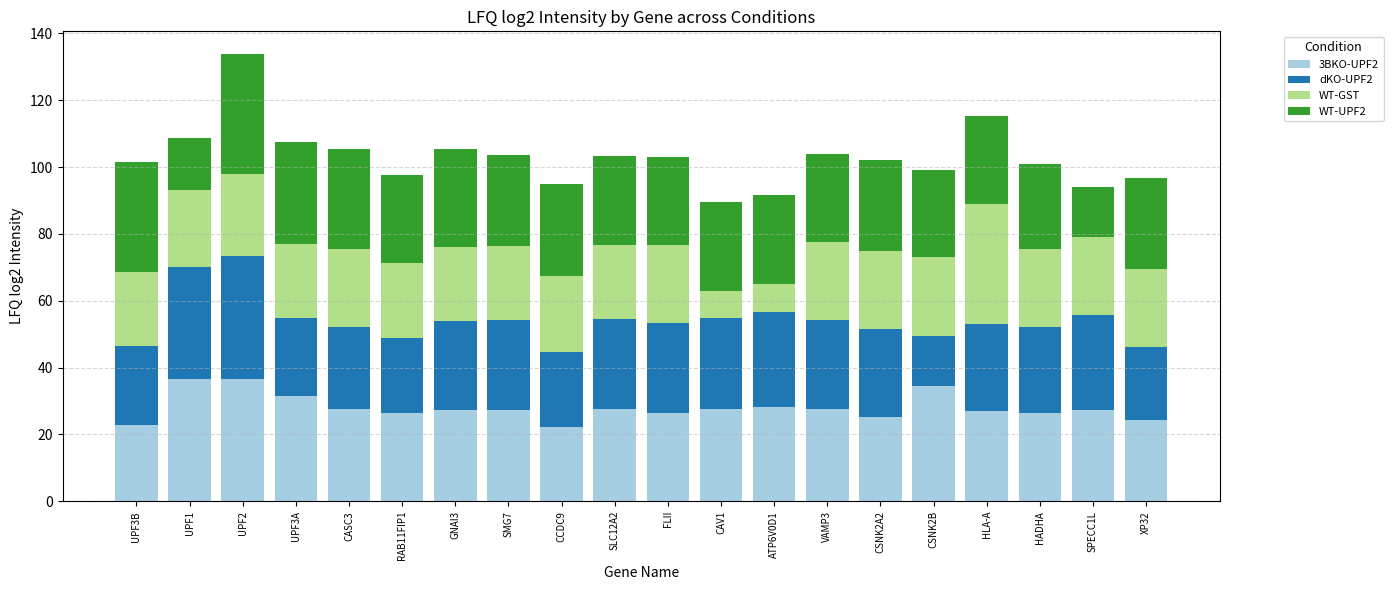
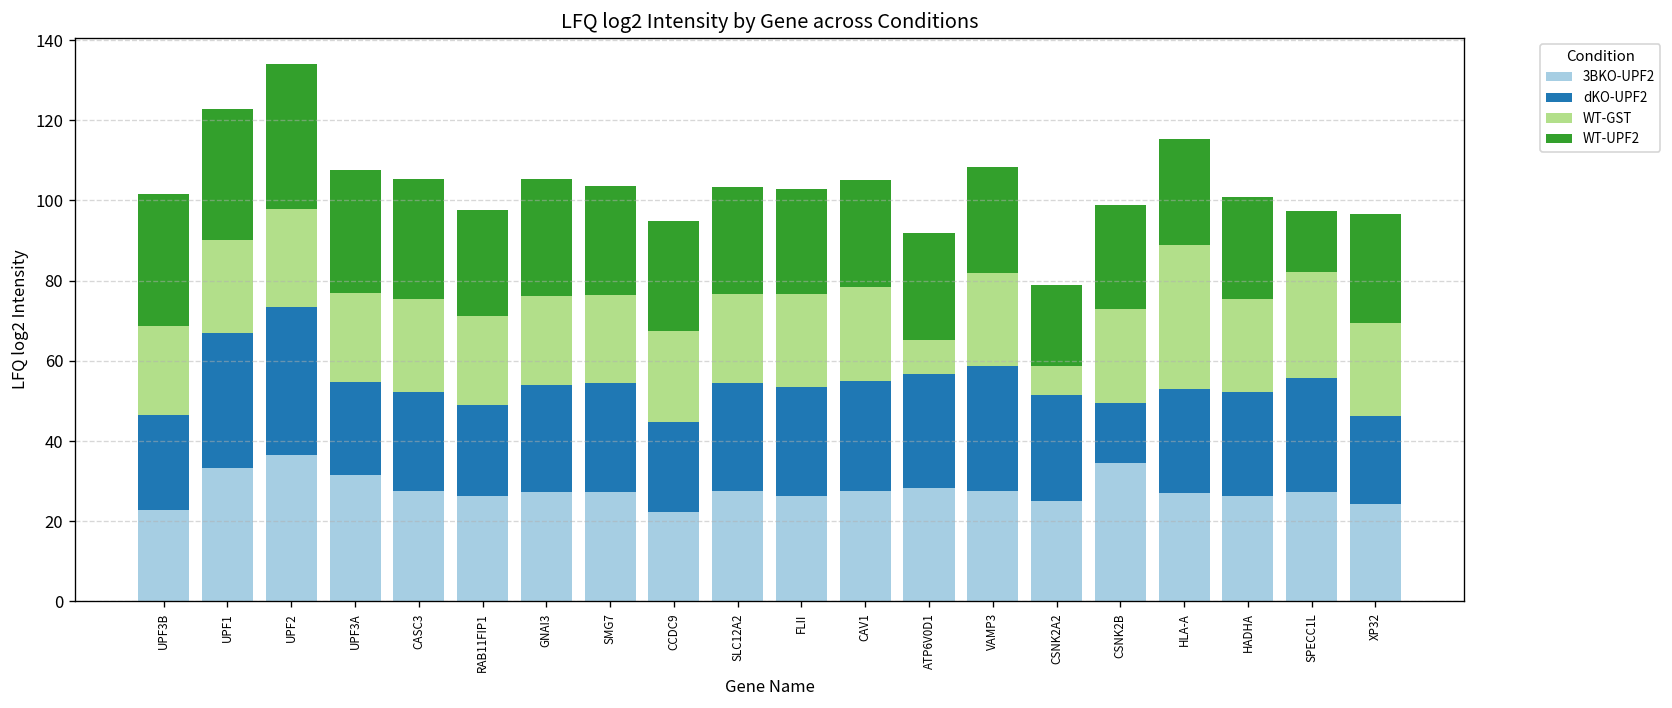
  {
    "3BKO-UPF2": {
      "UPF3B": 23,
-     "UPF1": 37,
+     "UPF1": 33,
      "UPF2": 36,
      "UPF3A": 32,
      "CASC3": 28,
      "RAB11FIP1": 26,
      "GNAI3": 27,
      "SMG7": 27,
      "CCDC9": 22,
      "SLC12A2": 28,
      "FLII": 26,
      "CAV1": 28,
      "ATP6V0D1": 28,
      "VAMP3": 27,
      "CSNK2A2": 25,
      "CSNK2B": 35,
      "HLA-A": 27,
      "HADHA": 26,
      "SPECC1L": 27,
      "XP32": 24
    },
    "dKO-UPF2": {
      "UPF3B": 24,
      "UPF1": 34,
      "UPF2": 37,
      "UPF3A": 23,
      "CASC3": 25,
      "RAB11FIP1": 23,
      "GNAI3": 27,
      "SMG7": 27,
      "CCDC9": 23,
      "SLC12A2": 27,
      "FLII": 27,
      "CAV1": 27,
      "ATP6V0D1": 28,
-     "VAMP3": 27,
+     "VAMP3": 31,
      "CSNK2A2": 26,
      "CSNK2B": 15,
      "HLA-A": 26,
      "HADHA": 26,
      "SPECC1L": 28,
      "XP32": 22
    },
    "WT-GST": {
      "UPF3B": 22,
      "UPF1": 23,
      "UPF2": 24,
      "UPF3A": 22,
      "CASC3": 23,
      "RAB11FIP1": 22,
      "GNAI3": 22,
      "SMG7": 22,
      "CCDC9": 23,
      "SLC12A2": 22,
      "FLII": 23,
-     "CAV1": 8,
+     "CAV1": 24,
      "ATP6V0D1": 8,
      "VAMP3": 23,
-     "CSNK2A2": 23,
+     "CSNK2A2": 7,
      "CSNK2B": 24,
      "HLA-A": 36,
      "HADHA": 23,
-     "SPECC1L": 23,
+     "SPECC1L": 27,
      "XP32": 23
    },
    "WT-UPF2": {
      "UPF3B": 33,
-     "UPF1": 15,
+     "UPF1": 33,
      "UPF2": 36,
      "UPF3A": 31,
      "CASC3": 30,
      "RAB11FIP1": 26,
      "GNAI3": 29,
      "SMG7": 27,
      "CCDC9": 27,
      "SLC12A2": 27,
      "FLII": 26,
      "CAV1": 27,
      "ATP6V0D1": 27,
      "VAMP3": 26,
-     "CSNK2A2": 27,
+     "CSNK2A2": 20,
      "CSNK2B": 26,
      "HLA-A": 26,
      "HADHA": 26,
      "SPECC1L": 15,
      "XP32": 27
    }
  }
